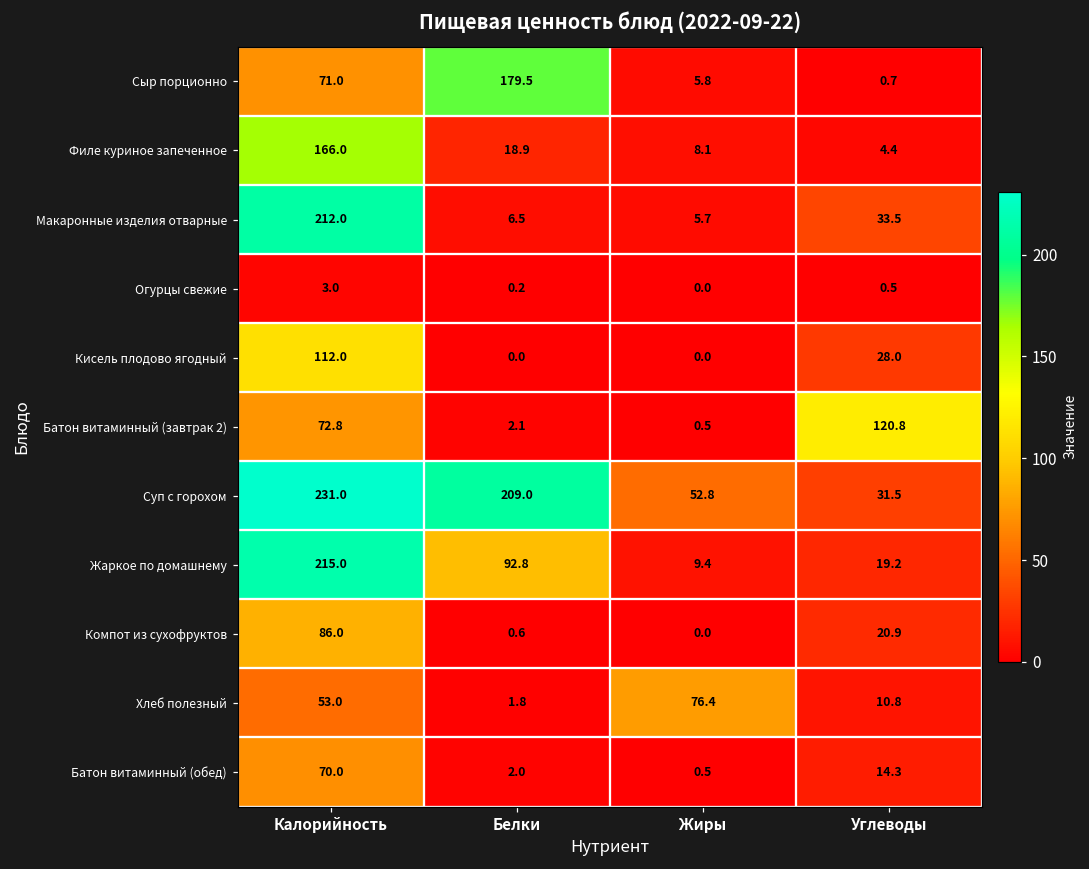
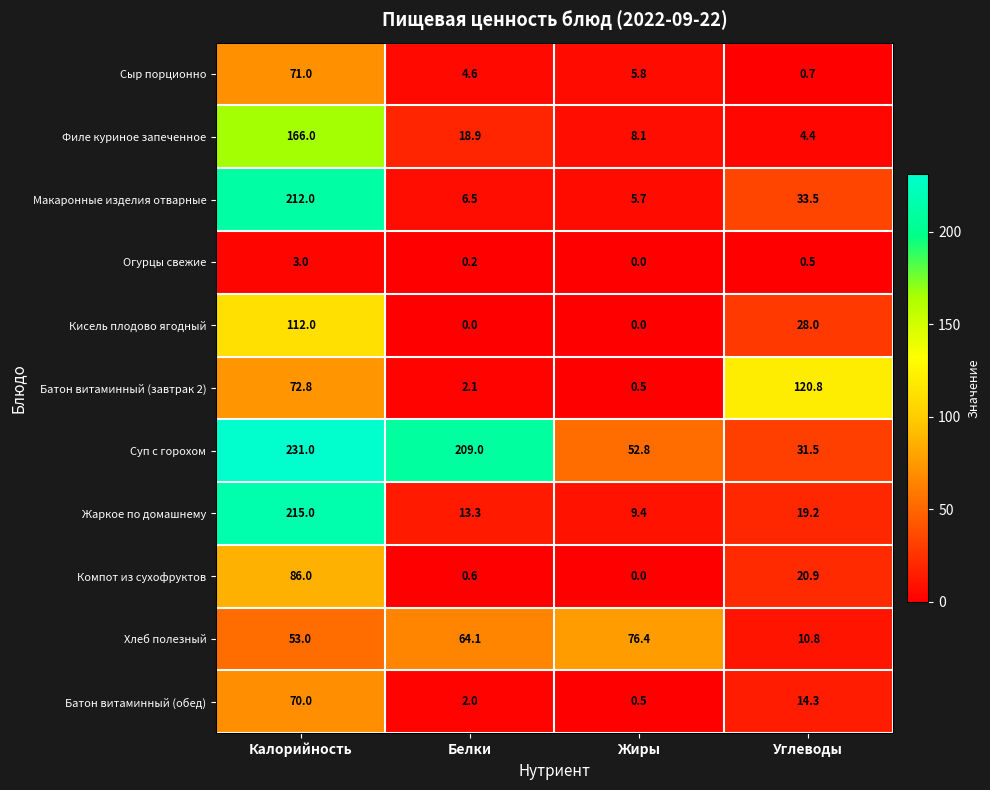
  {
    "Сыр порционно": {
      "Калорийность": 71.0,
-     "Белки": 179.5,
+     "Белки": 4.6,
      "Жиры": 5.8,
      "Углеводы": 0.7
    },
    "Филе куриное запеченное": {
      "Калорийность": 166.0,
      "Белки": 18.9,
      "Жиры": 8.1,
      "Углеводы": 4.4
    },
    "Макаронные изделия отварные": {
      "Калорийность": 212.0,
      "Белки": 6.5,
      "Жиры": 5.7,
      "Углеводы": 33.5
    },
    "Огурцы свежие": {
      "Калорийность": 3.0,
      "Белки": 0.2,
      "Жиры": 0.0,
      "Углеводы": 0.5
    },
    "Кисель плодово ягодный": {
      "Калорийность": 112.0,
      "Белки": 0.0,
      "Жиры": 0.0,
      "Углеводы": 28.0
    },
    "Батон витаминный (завтрак 2)": {
      "Калорийность": 72.8,
      "Белки": 2.1,
      "Жиры": 0.5,
      "Углеводы": 120.8
    },
    "Суп с горохом": {
      "Калорийность": 231.0,
      "Белки": 209.0,
      "Жиры": 52.8,
      "Углеводы": 31.5
    },
    "Жаркое по домашнему": {
      "Калорийность": 215.0,
-     "Белки": 92.8,
+     "Белки": 13.3,
      "Жиры": 9.4,
      "Углеводы": 19.2
    },
    "Компот из сухофруктов": {
      "Калорийность": 86.0,
      "Белки": 0.6,
      "Жиры": 0.0,
      "Углеводы": 20.9
    },
    "Хлеб полезный": {
      "Калорийность": 53.0,
-     "Белки": 1.8,
+     "Белки": 64.1,
      "Жиры": 76.4,
      "Углеводы": 10.8
    },
    "Батон витаминный (обед)": {
      "Калорийность": 70.0,
      "Белки": 2.0,
      "Жиры": 0.5,
      "Углеводы": 14.3
    }
  }
